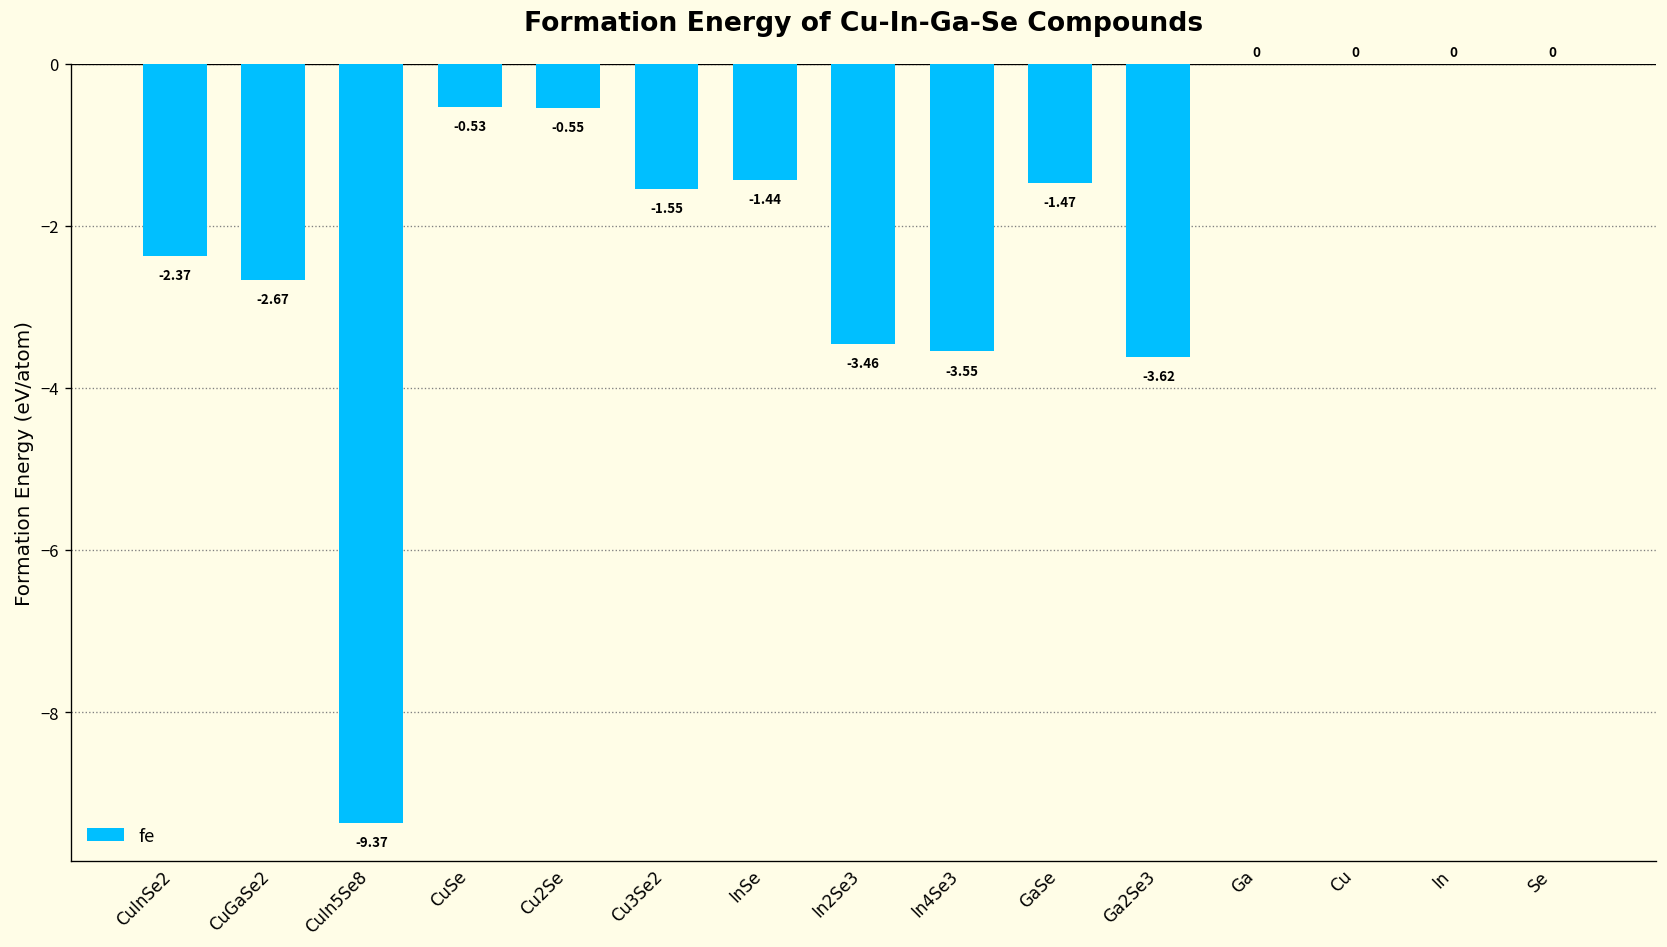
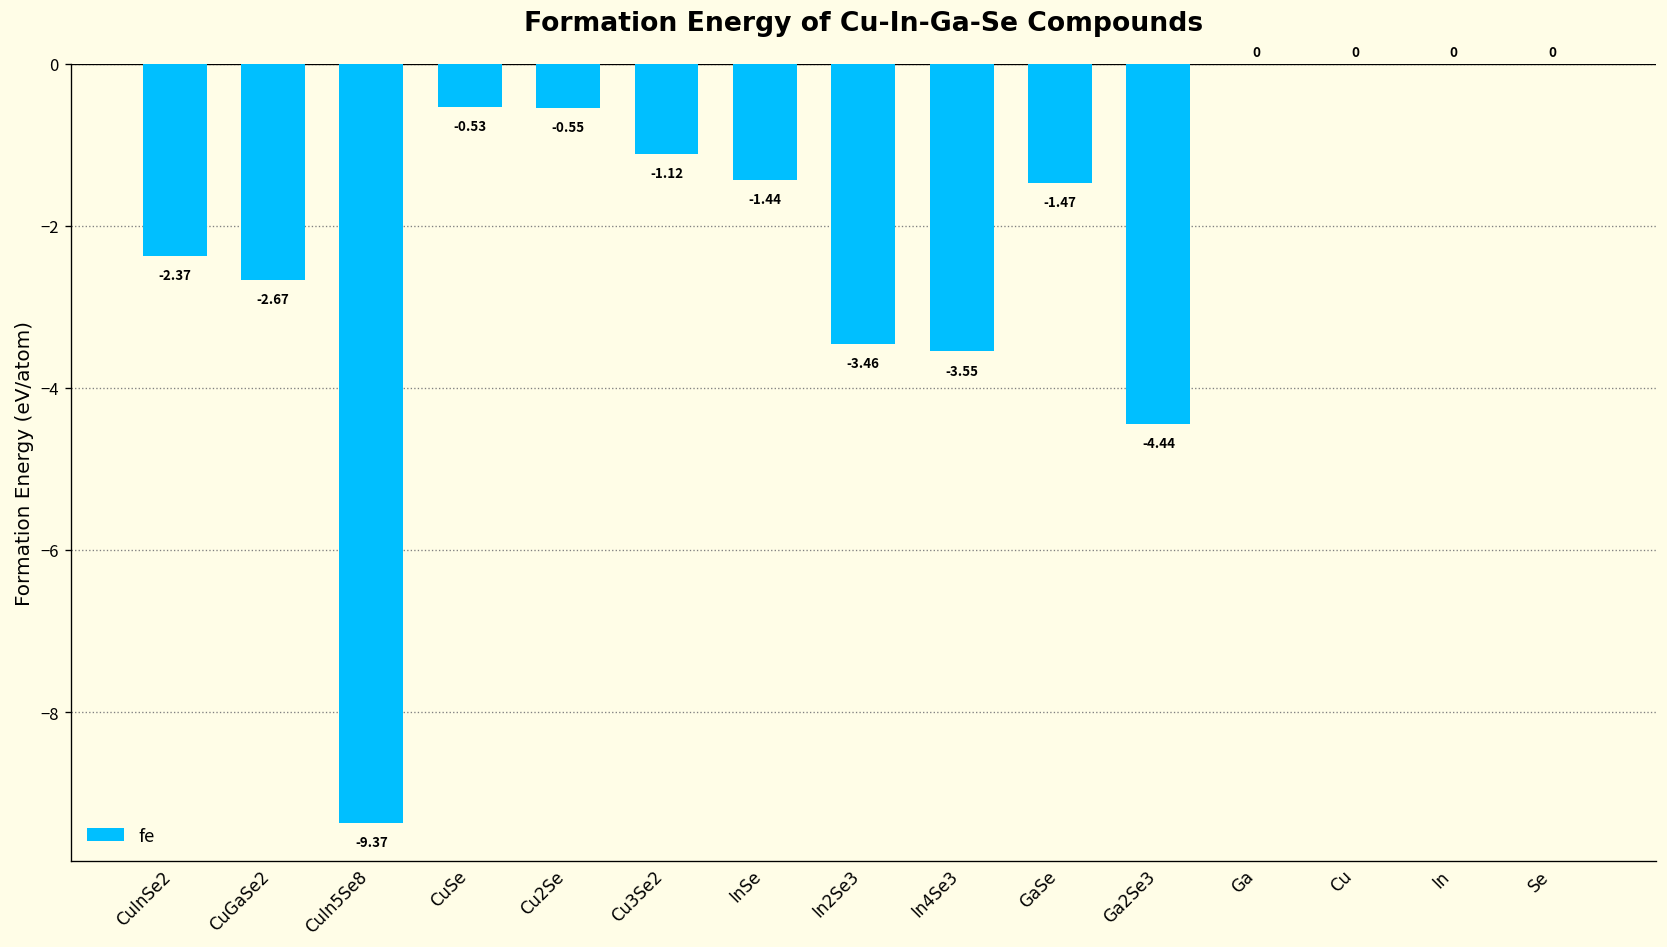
  {
    "CuInSe2": -2.37,
    "CuGaSe2": -2.67,
    "CuIn5Se8": -9.37,
    "CuSe": -0.53,
    "Cu2Se": -0.55,
-   "Cu3Se2": -1.55,
+   "Cu3Se2": -1.12,
    "InSe": -1.44,
    "In2Se3": -3.46,
    "In4Se3": -3.55,
    "GaSe": -1.47,
-   "Ga2Se3": -3.62,
+   "Ga2Se3": -4.44,
    "Ga": 0,
    "Cu": 0,
    "In": 0,
    "Se": 0
  }
